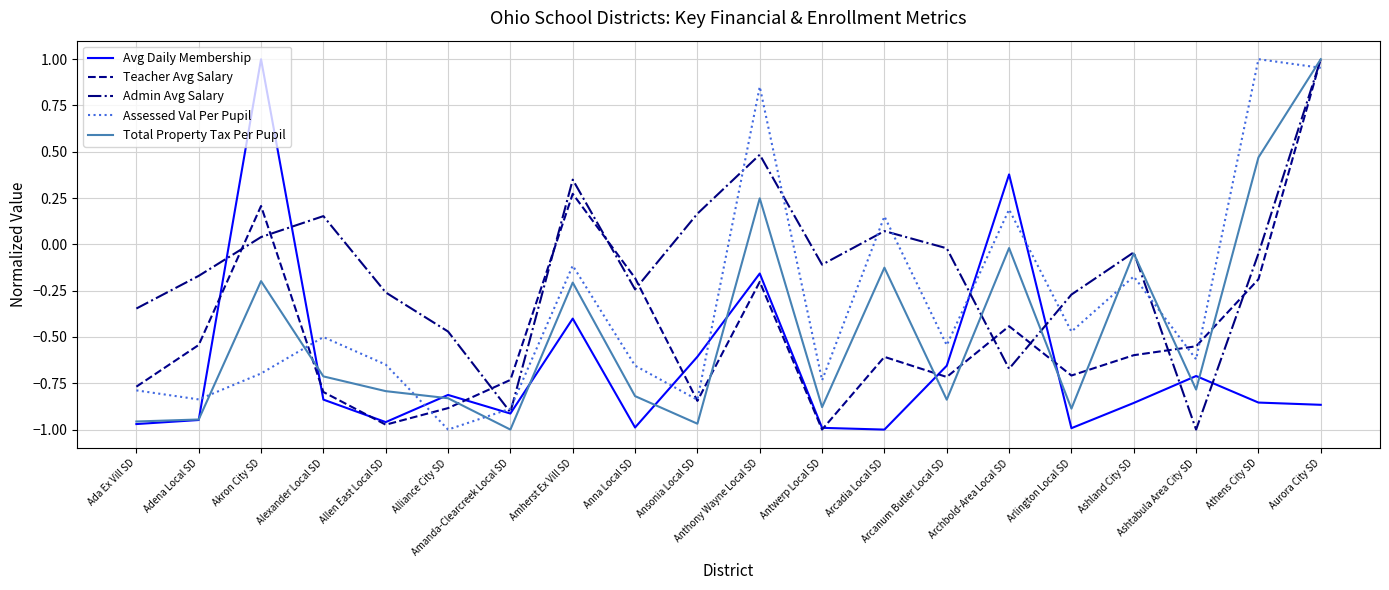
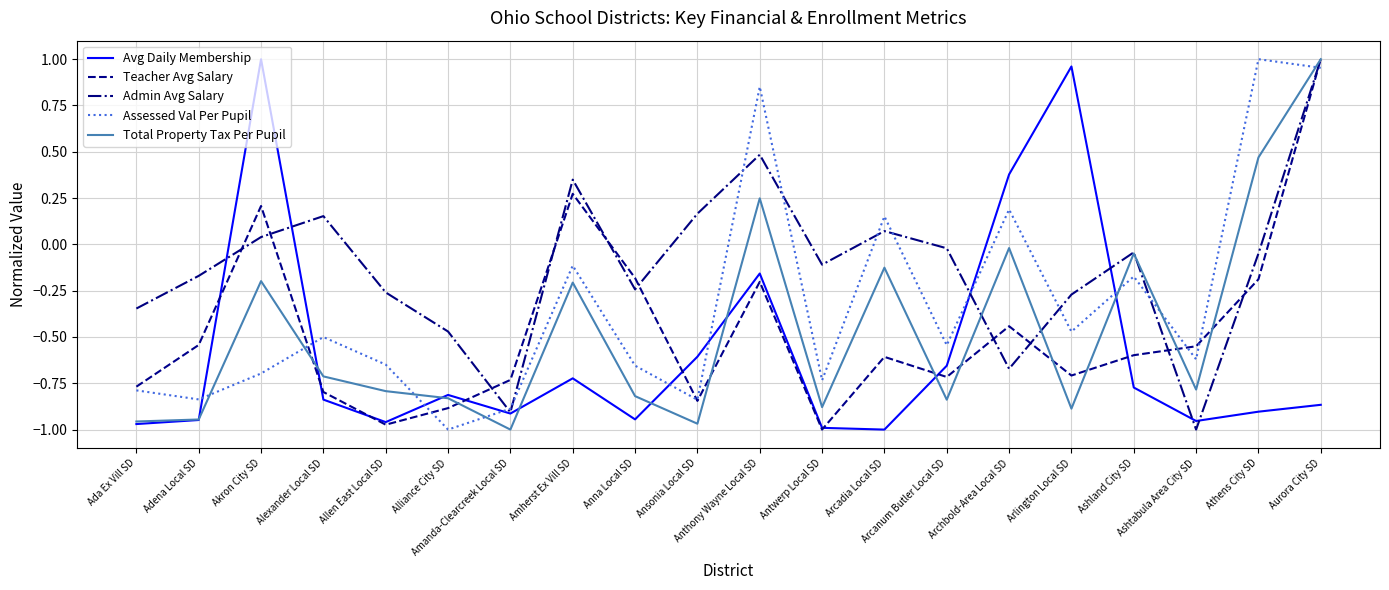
  {
    "Avg Daily Membership": {
      "Ada Ex Vill SD": -0.97,
      "Alexander Local SD": -0.84,
      "Allen East Local SD": -0.96,
      "Alliance City SD": -0.81,
-     "Amherst Ex Vill SD": -0.40,
-     "Anna Local SD": -0.99,
+     "Amherst Ex Vill SD": -0.72,
+     "Anna Local SD": -0.94,
      "Ansonia Local SD": -0.61,
      "Anthony Wayne Local SD": -0.16,
      "Arcadia Local SD": -1.00,
      "Arcanum Butler Local SD": -0.66,
      "Archbold-Area Local SD": 0.38,
-     "Arlington Local SD": -0.99,
-     "Ashland City SD": -0.86,
-     "Ashtabula Area City SD": -0.71,
-     "Athens City SD": -0.85,
+     "Arlington Local SD": 0.96,
+     "Ashland City SD": -0.77,
+     "Ashtabula Area City SD": -0.95,
+     "Athens City SD": -0.90,
      "Aurora City SD": -0.87
    }
  }
